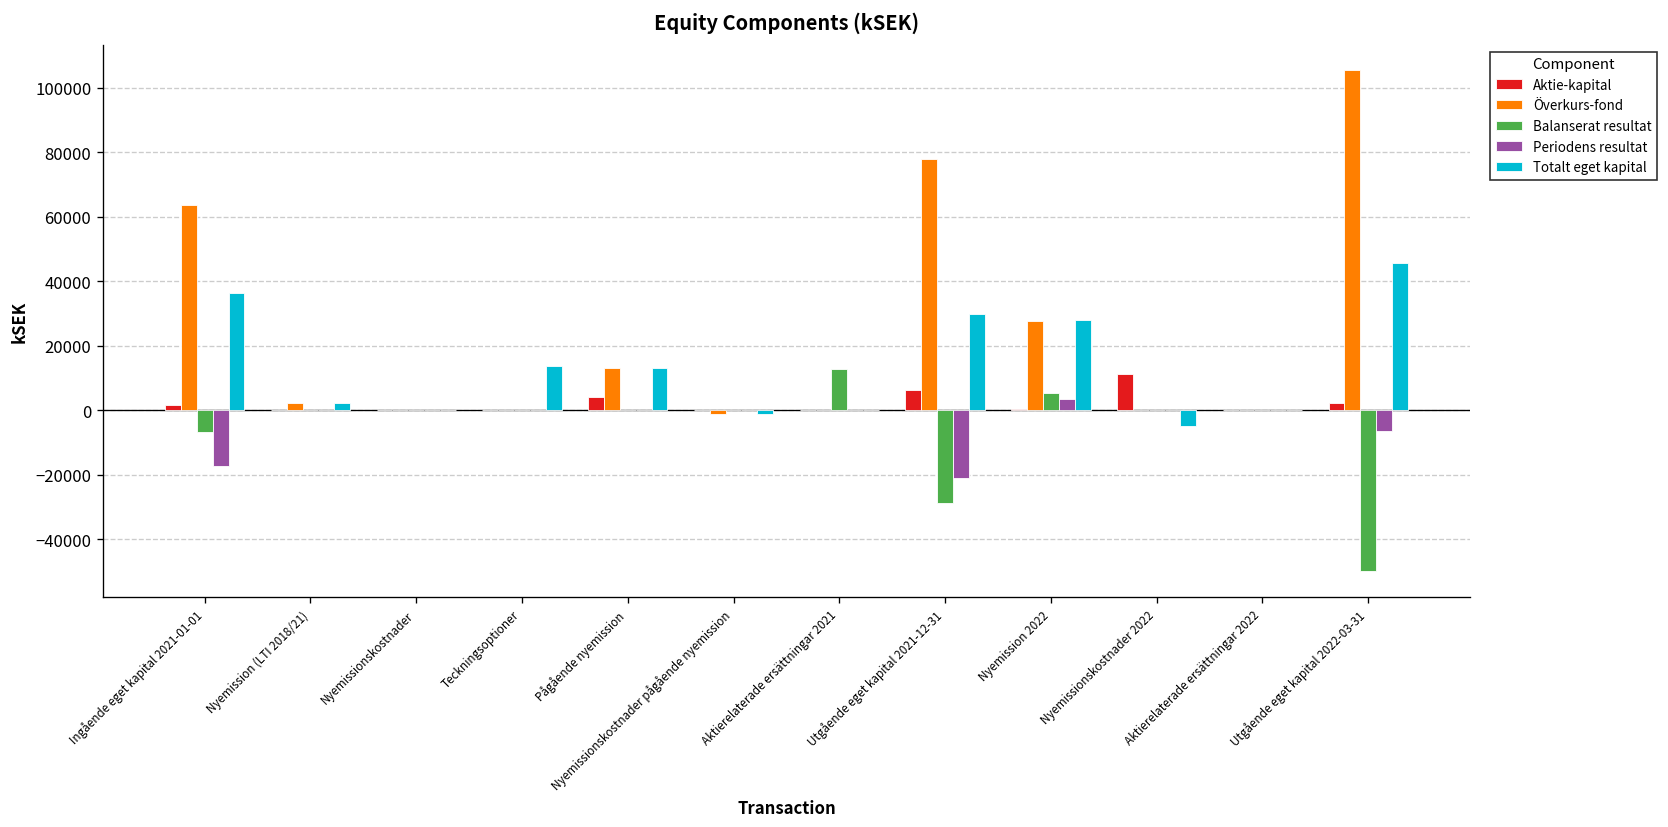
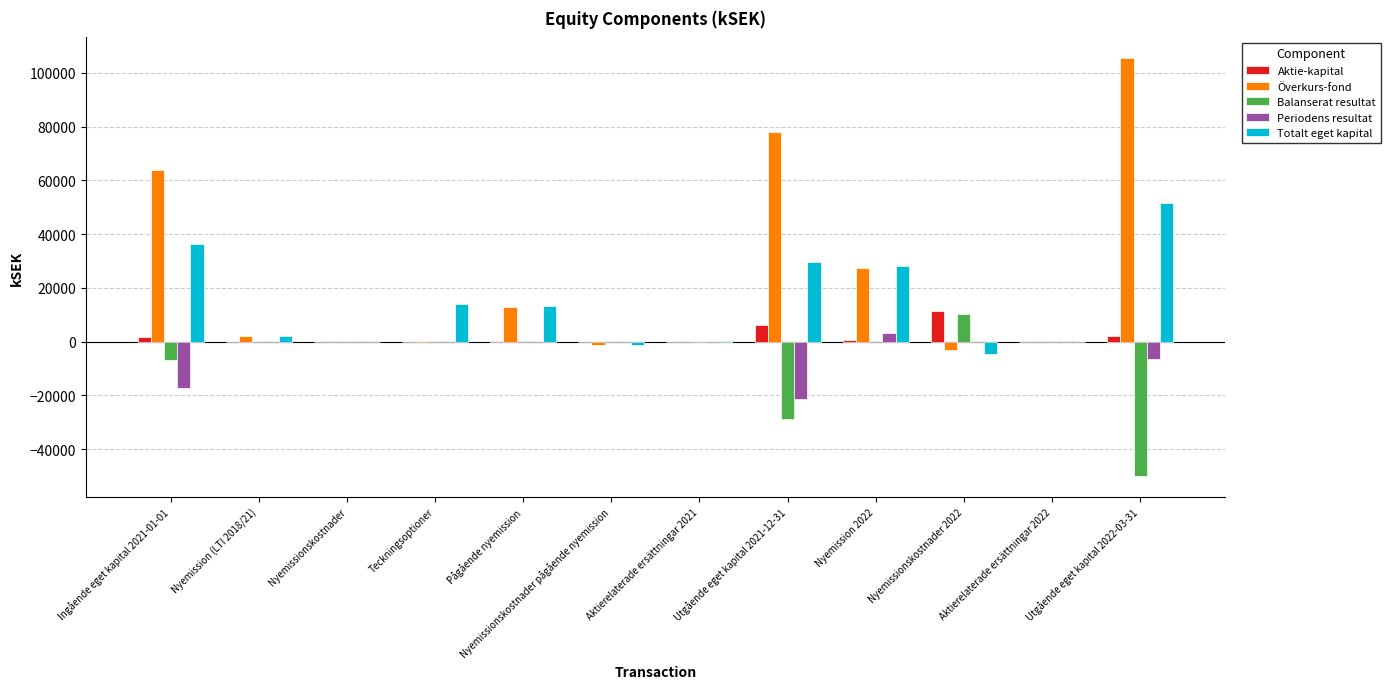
  {
    "Aktie-kapital": {
      "Ingående eget kapital 2021-01-01": 2000,
      "Nyemissionskostnader": 0,
      "Teckningsoptioner": 0,
-     "Pågående nyemission": 4000,
+     "Pågående nyemission": 0,
      "Nyemissionskostnader pågående nyemission": 0,
      "Aktierelaterade ersättningar 2021": 0,
      "Utgående eget kapital 2021-12-31": 6000,
      "Nyemissionskostnader 2022": 11000,
      "Aktierelaterade ersättningar 2022": 0,
      "Utgående eget kapital 2022-03-31": 2000
    },
    "Överkurs-fond": {
      "Ingående eget kapital 2021-01-01": 64000,
      "Nyemission (LTI 2018/21)": 2000,
      "Pågående nyemission": 13000,
      "Nyemissionskostnader pågående nyemission": -1000,
      "Aktierelaterade ersättningar 2021": 0,
      "Utgående eget kapital 2021-12-31": 78000,
      "Nyemission 2022": 28000,
-     "Nyemissionskostnader 2022": 0,
+     "Nyemissionskostnader 2022": -3000,
      "Aktierelaterade ersättningar 2022": 0,
      "Utgående eget kapital 2022-03-31": 105000
    },
    "Balanserat resultat": {
      "Ingående eget kapital 2021-01-01": -7000,
      "Nyemission (LTI 2018/21)": 0,
      "Nyemissionskostnader": 0,
      "Teckningsoptioner": 0,
      "Pågående nyemission": 0,
      "Nyemissionskostnader pågående nyemission": 0,
-     "Aktierelaterade ersättningar 2021": 13000,
+     "Aktierelaterade ersättningar 2021": 0,
      "Utgående eget kapital 2021-12-31": -29000,
-     "Nyemission 2022": 5000,
-     "Nyemissionskostnader 2022": 0,
+     "Nyemission 2022": 0,
+     "Nyemissionskostnader 2022": 10000,
      "Utgående eget kapital 2022-03-31": -50000
    },
    "Periodens resultat": {
      "Ingående eget kapital 2021-01-01": -17000,
      "Nyemission (LTI 2018/21)": 0,
      "Nyemissionskostnader": 0,
      "Teckningsoptioner": 0,
      "Pågående nyemission": 0,
      "Nyemissionskostnader pågående nyemission": 0,
      "Aktierelaterade ersättningar 2021": 0,
      "Utgående eget kapital 2021-12-31": -21000,
      "Nyemission 2022": 3000,
      "Nyemissionskostnader 2022": 0,
      "Aktierelaterade ersättningar 2022": 0,
      "Utgående eget kapital 2022-03-31": -6000
    },
    "Totalt eget kapital": {
      "Ingående eget kapital 2021-01-01": 36000,
      "Nyemission (LTI 2018/21)": 2000,
      "Teckningsoptioner": 14000,
      "Pågående nyemission": 13000,
      "Nyemissionskostnader pågående nyemission": -1000,
      "Utgående eget kapital 2021-12-31": 30000,
      "Nyemission 2022": 28000,
      "Nyemissionskostnader 2022": -5000,
-     "Utgående eget kapital 2022-03-31": 46000
+     "Utgående eget kapital 2022-03-31": 51000
    }
  }
